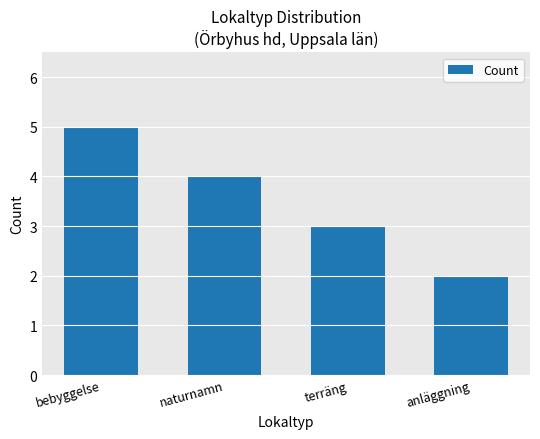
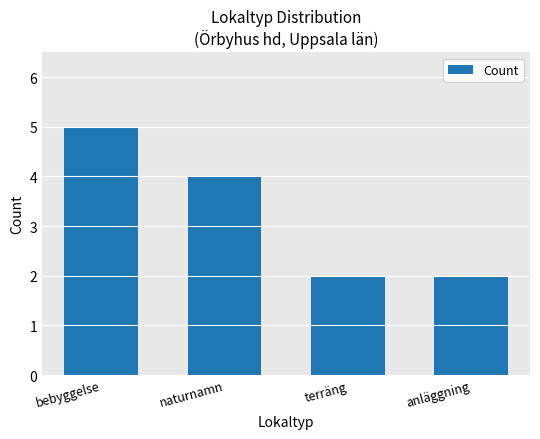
  {
    "bebyggelse": 5,
    "naturnamn": 4,
-   "terräng": 3,
+   "terräng": 2,
    "anläggning": 2
  }
